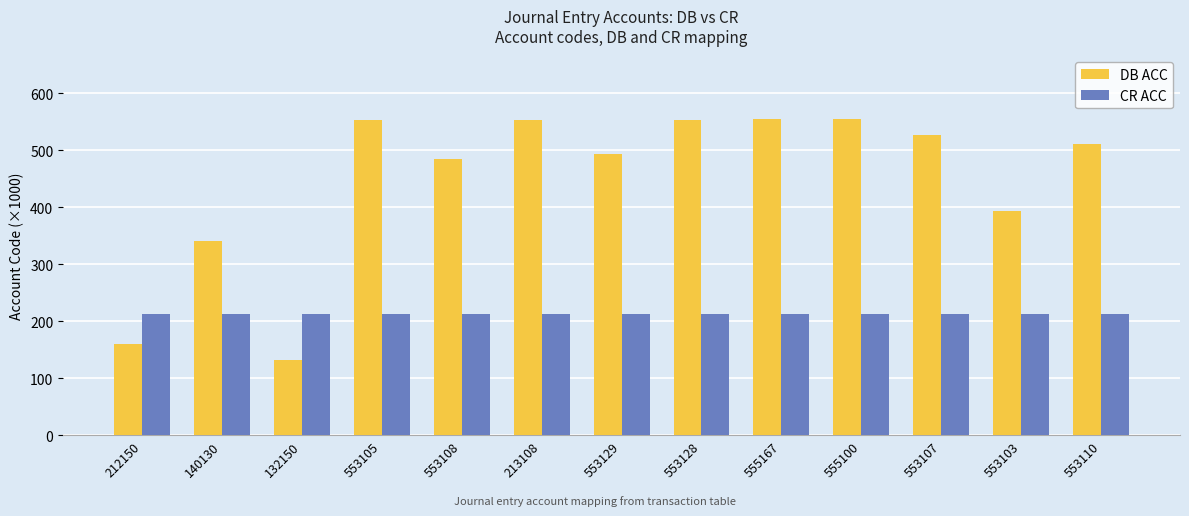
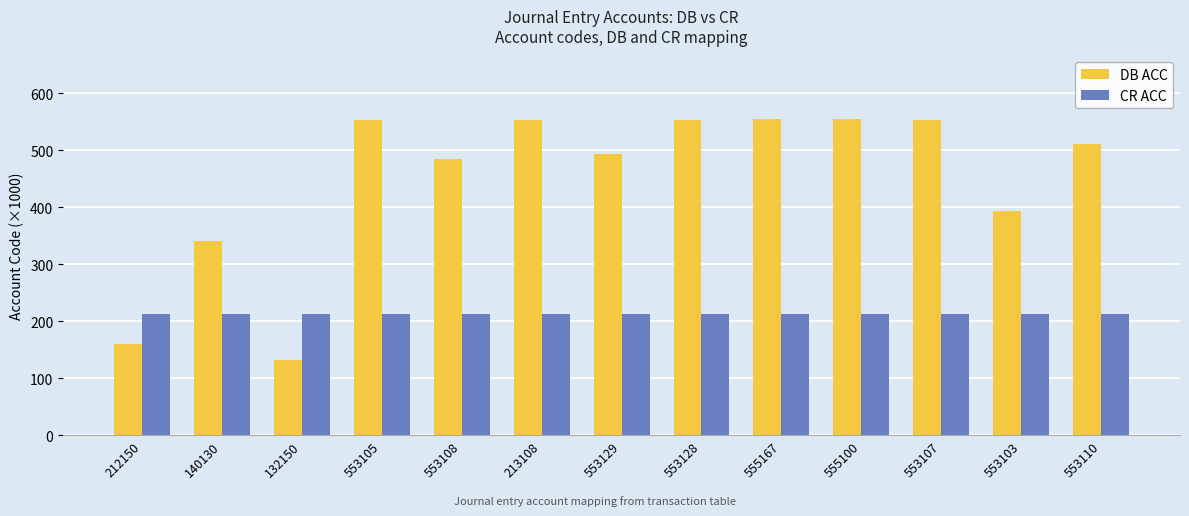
  {
    "DB ACC": {
      "212150": 160,
      "140130": 340,
      "132150": 130,
      "553105": 550,
      "553108": 480,
      "213108": 550,
      "553129": 490,
      "553128": 550,
      "555167": 560,
      "555100": 560,
-     "553107": 530,
+     "553107": 550,
      "553103": 390,
      "553110": 510
    },
    "CR ACC": {
      "212150": 210,
      "140130": 210,
      "132150": 210,
      "553105": 210,
      "553108": 210,
      "213108": 210,
      "553129": 210,
      "553128": 210,
      "555167": 210,
      "555100": 210,
      "553107": 210,
      "553103": 210,
      "553110": 210
    }
  }
